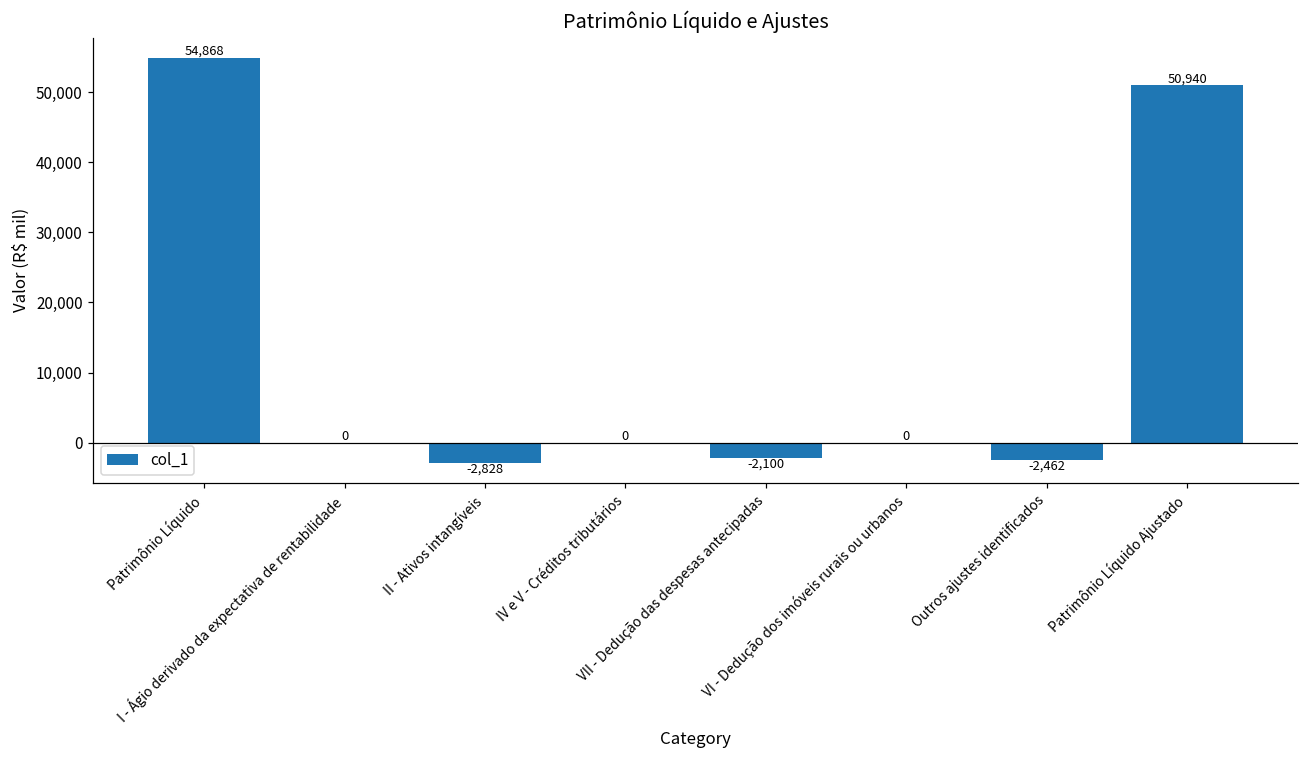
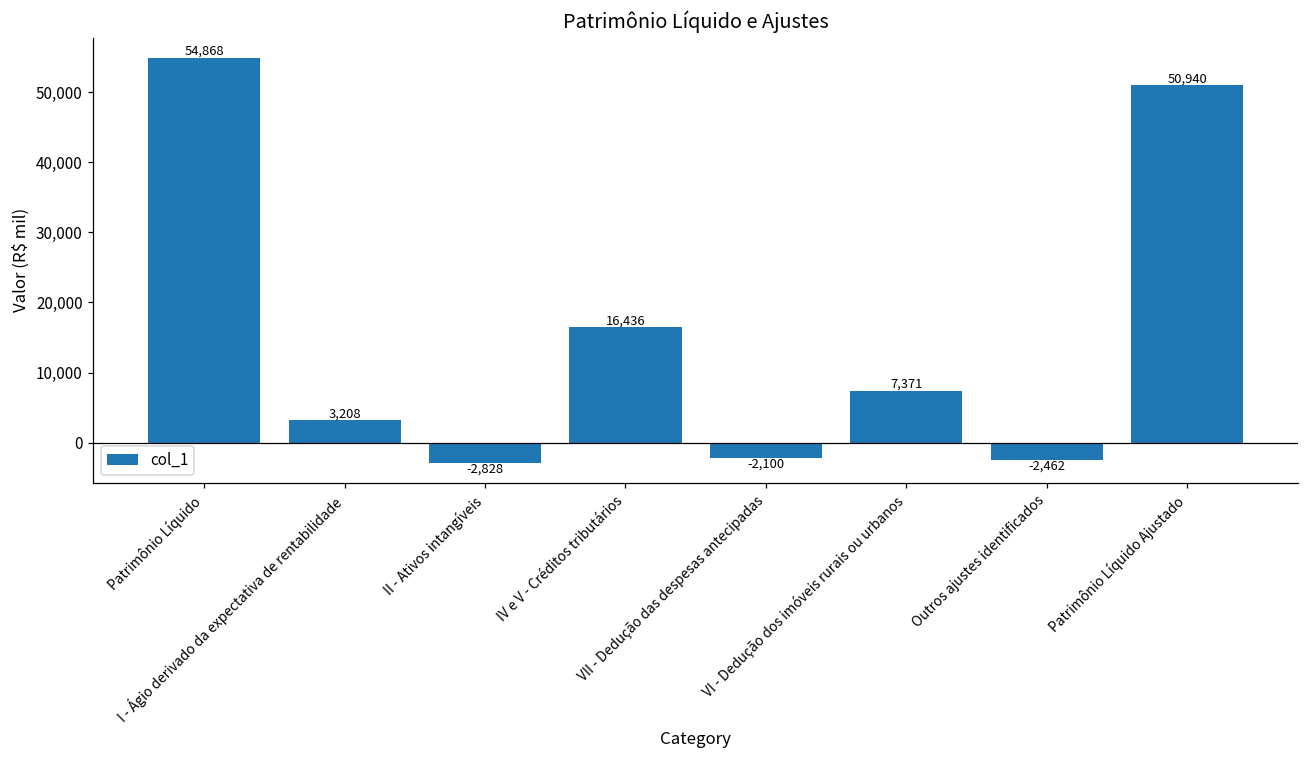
  {
    "Patrimônio Líquido": "54,868",
-   "I - Ágio derivado da expectativa de rentabilidade": "0",
+   "I - Ágio derivado da expectativa de rentabilidade": "3,208",
    "II - Ativos intangíveis": "-2,828",
-   "IV e V - Créditos tributários": "0",
+   "IV e V - Créditos tributários": "16,436",
    "VII - Dedução das despesas antecipadas": "-2,100",
-   "VI - Dedução dos imóveis rurais ou urbanos": "0",
+   "VI - Dedução dos imóveis rurais ou urbanos": "7,371",
    "Outros ajustes identificados": "-2,462",
    "Patrimônio Líquido Ajustado": "50,940"
  }
